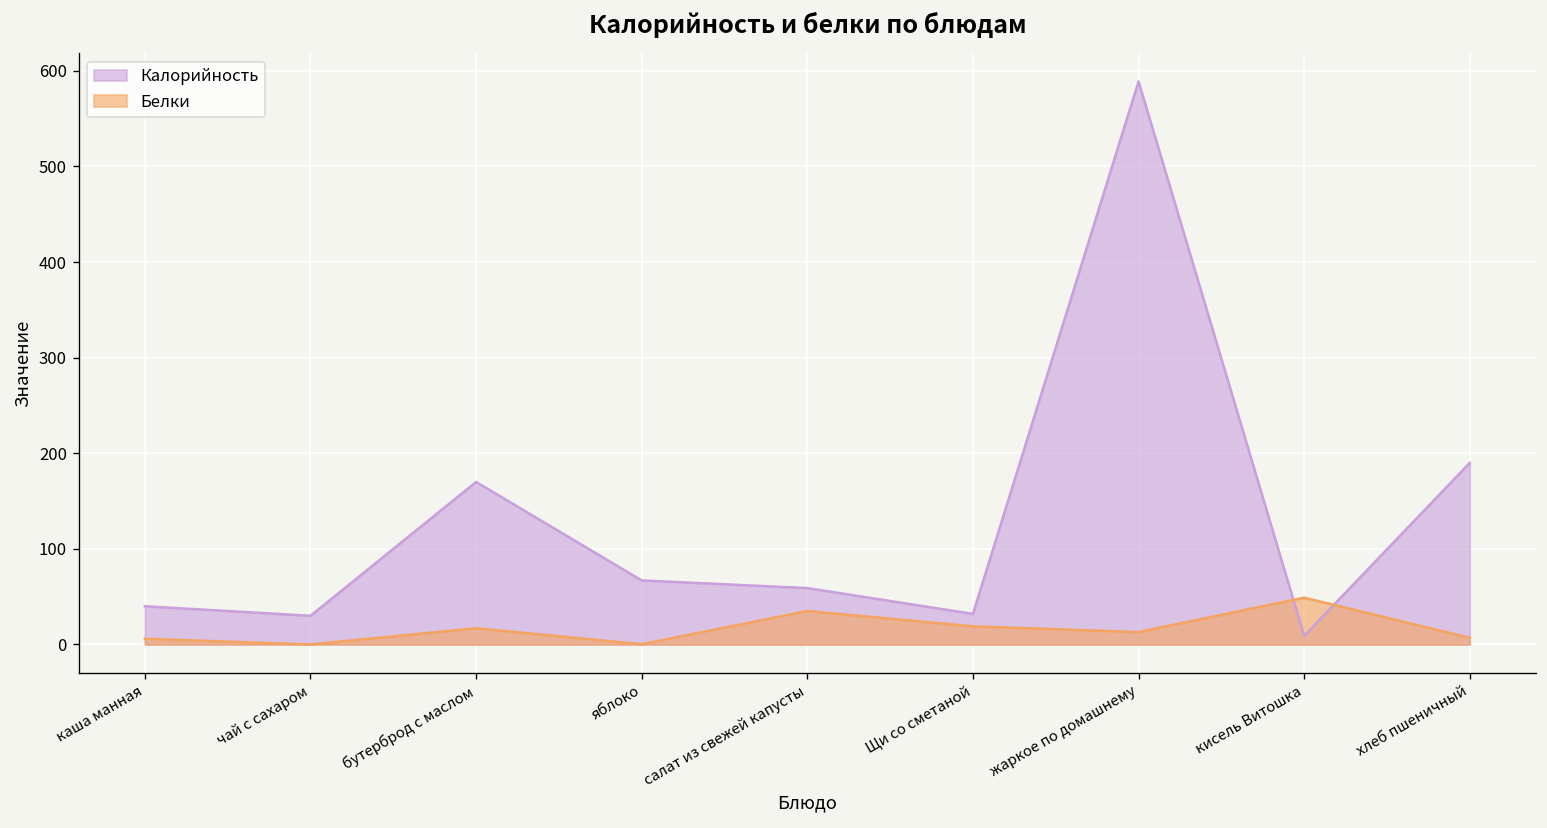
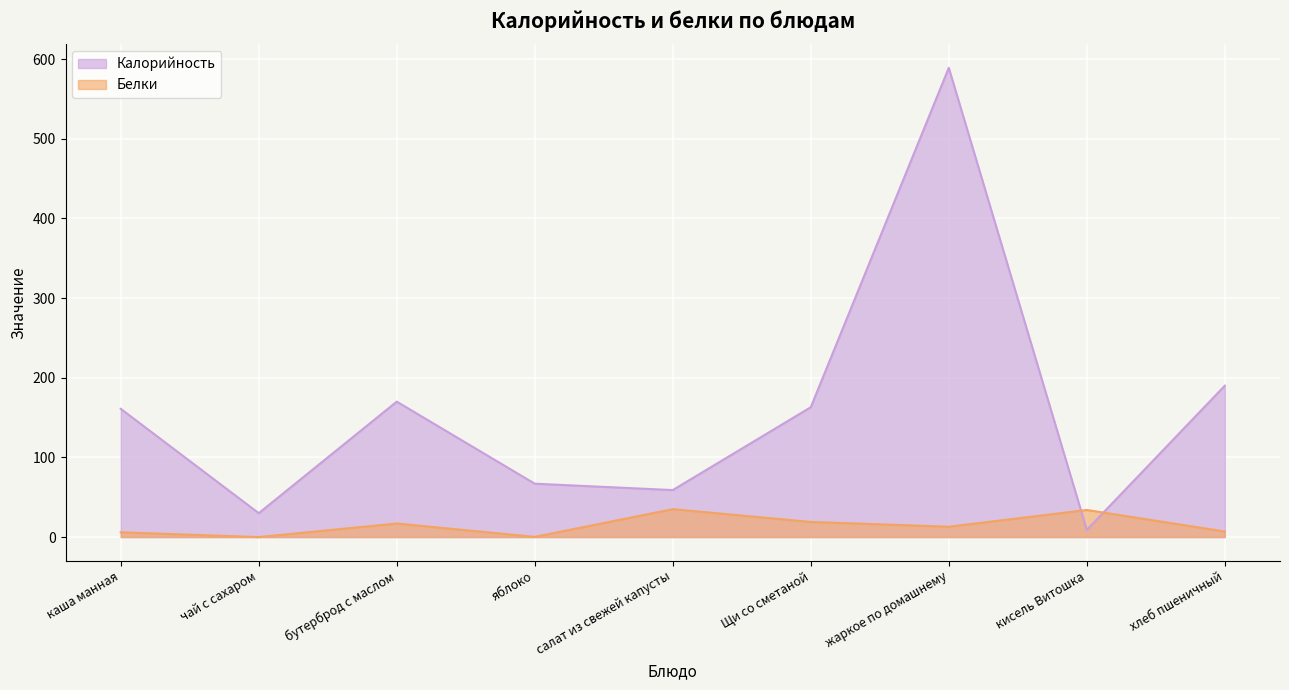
  {
    "Калорийность": {
-     "каша манная": 40,
+     "каша манная": 160,
      "чай с сахаром": 30,
      "бутерброд с маслом": 170,
      "яблоко": 70,
      "салат из свежей капусты": 60,
-     "Щи со сметаной": 30,
+     "Щи со сметаной": 160,
      "жаркое по домашнему": 590,
      "кисель Витошка": 10,
      "хлеб пшеничный": 190
    },
    "Белки": {
      "каша манная": 10,
      "чай с сахаром": 0,
      "бутерброд с маслом": 20,
      "яблоко": 0,
      "салат из свежей капусты": 40,
      "Щи со сметаной": 20,
      "жаркое по домашнему": 10,
-     "кисель Витошка": 50,
+     "кисель Витошка": 30,
      "хлеб пшеничный": 10
    }
  }
